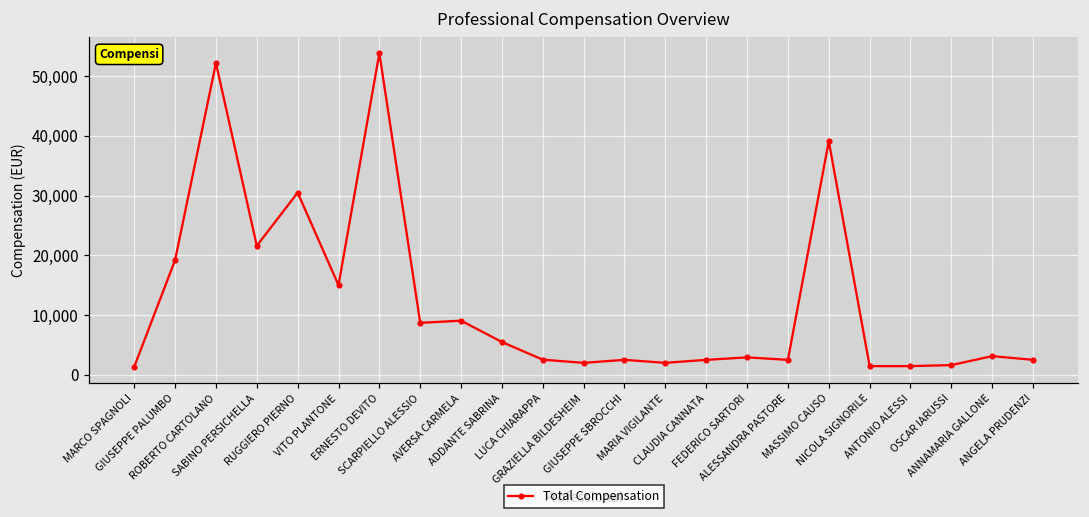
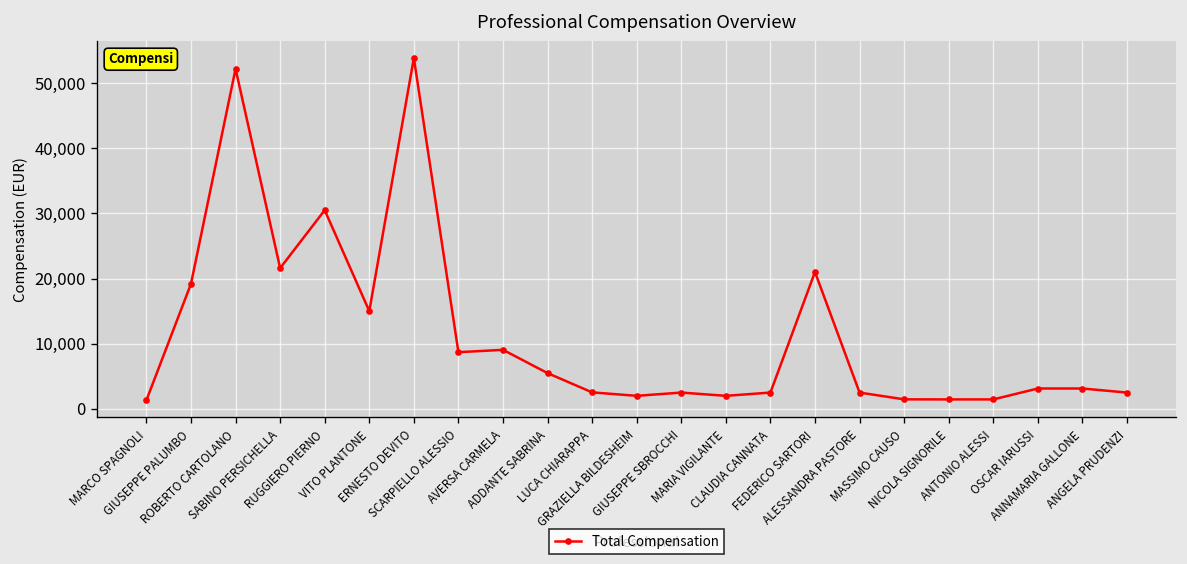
  {
    "MARCO SPAGNOLI": "1,000",
    "GIUSEPPE PALUMBO": "19,000",
    "ROBERTO CARTOLANO": "52,000",
    "SABINO PERSICHELLA": "22,000",
    "RUGGIERO PIERNO": "31,000",
    "VITO PLANTONE": "15,000",
    "ERNESTO DEVITO": "54,000",
    "SCARPIELLO ALESSIO": "9,000",
    "AVERSA CARMELA": "9,000",
    "ADDANTE SABRINA": "5,000",
    "LUCA CHIARAPPA": "3,000",
    "GRAZIELLA BILDESHEIM": "2,000",
    "GIUSEPPE SBROCCHI": "3,000",
    "MARIA VIGILANTE": "2,000",
    "CLAUDIA CANNATA": "3,000",
-   "FEDERICO SARTORI": "3,000",
+   "FEDERICO SARTORI": "21,000",
    "ALESSANDRA PASTORE": "3,000",
-   "MASSIMO CAUSO": "39,000",
+   "MASSIMO CAUSO": "1,000",
    "NICOLA SIGNORILE": "1,000",
    "ANTONIO ALESSI": "1,000",
-   "OSCAR IARUSSI": "2,000",
+   "OSCAR IARUSSI": "3,000",
    "ANNAMARIA GALLONE": "3,000",
    "ANGELA PRUDENZI": "3,000"
  }
